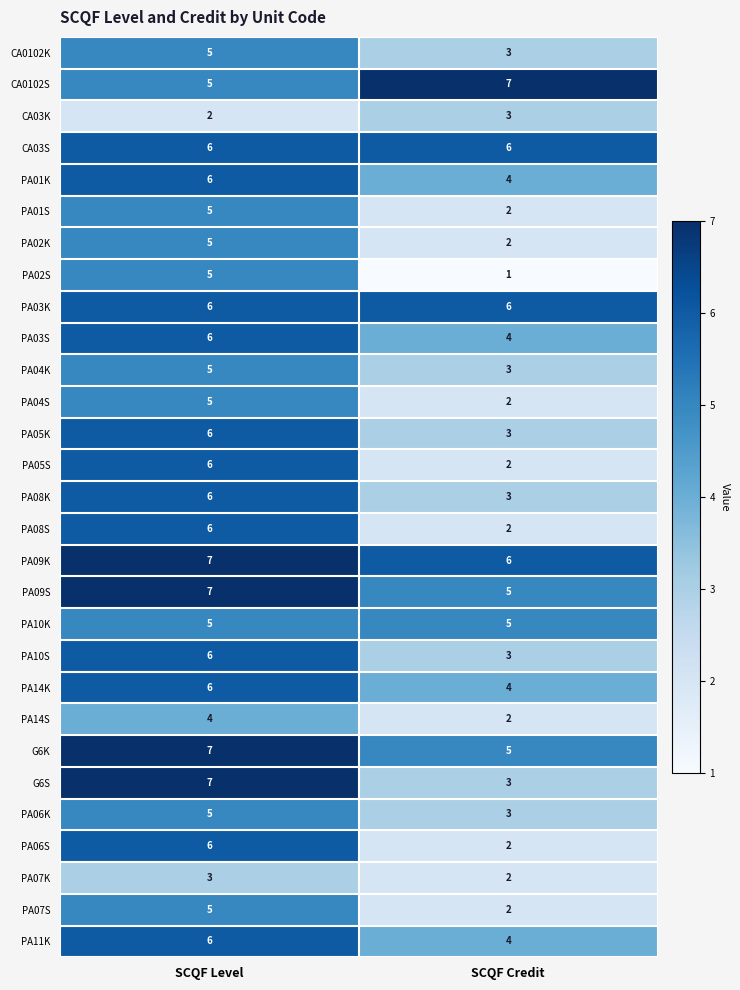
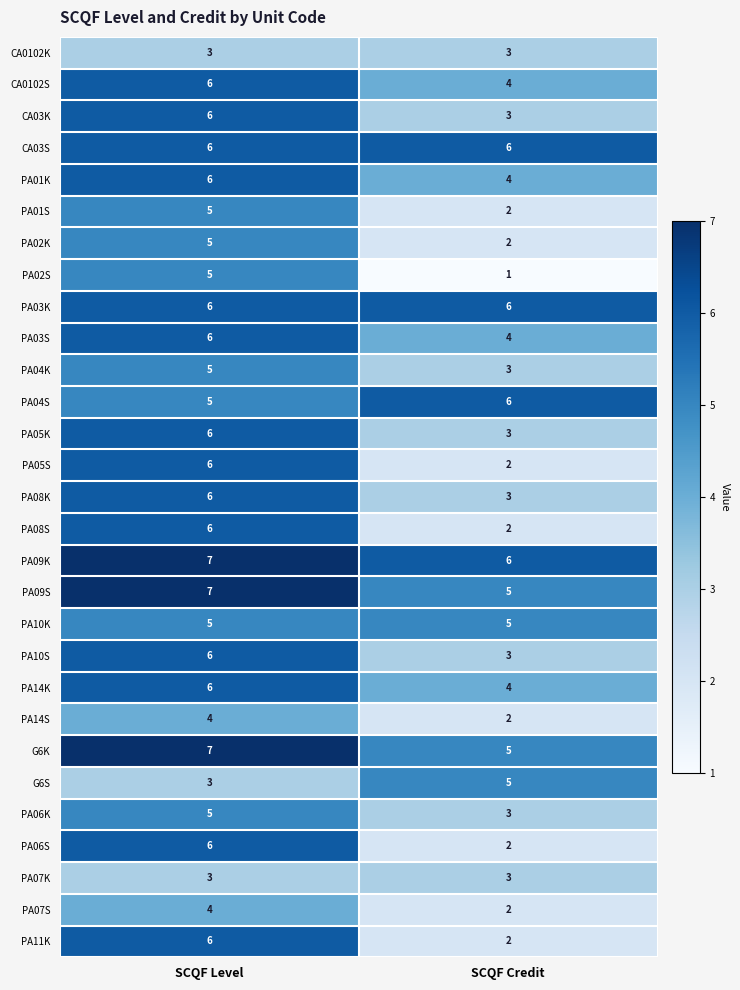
  {
    "CA0102K": {
-     "SCQF Level": 5,
+     "SCQF Level": 3,
      "SCQF Credit": 3
    },
    "CA0102S": {
-     "SCQF Level": 5,
-     "SCQF Credit": 7
+     "SCQF Level": 6,
+     "SCQF Credit": 4
    },
    "CA03K": {
-     "SCQF Level": 2,
+     "SCQF Level": 6,
      "SCQF Credit": 3
    },
    "CA03S": {
      "SCQF Level": 6,
      "SCQF Credit": 6
    },
    "PA01K": {
      "SCQF Level": 6,
      "SCQF Credit": 4
    },
    "PA01S": {
      "SCQF Level": 5,
      "SCQF Credit": 2
    },
    "PA02K": {
      "SCQF Level": 5,
      "SCQF Credit": 2
    },
    "PA02S": {
      "SCQF Level": 5,
      "SCQF Credit": 1
    },
    "PA03K": {
      "SCQF Level": 6,
      "SCQF Credit": 6
    },
    "PA03S": {
      "SCQF Level": 6,
      "SCQF Credit": 4
    },
    "PA04K": {
      "SCQF Level": 5,
      "SCQF Credit": 3
    },
    "PA04S": {
      "SCQF Level": 5,
-     "SCQF Credit": 2
+     "SCQF Credit": 6
    },
    "PA05K": {
      "SCQF Level": 6,
      "SCQF Credit": 3
    },
    "PA05S": {
      "SCQF Level": 6,
      "SCQF Credit": 2
    },
    "PA08K": {
      "SCQF Level": 6,
      "SCQF Credit": 3
    },
    "PA08S": {
      "SCQF Level": 6,
      "SCQF Credit": 2
    },
    "PA09K": {
      "SCQF Level": 7,
      "SCQF Credit": 6
    },
    "PA09S": {
      "SCQF Level": 7,
      "SCQF Credit": 5
    },
    "PA10K": {
      "SCQF Level": 5,
      "SCQF Credit": 5
    },
    "PA10S": {
      "SCQF Level": 6,
      "SCQF Credit": 3
    },
    "PA14K": {
      "SCQF Level": 6,
      "SCQF Credit": 4
    },
    "PA14S": {
      "SCQF Level": 4,
      "SCQF Credit": 2
    },
    "G6K": {
      "SCQF Level": 7,
      "SCQF Credit": 5
    },
    "G6S": {
-     "SCQF Level": 7,
-     "SCQF Credit": 3
+     "SCQF Level": 3,
+     "SCQF Credit": 5
    },
    "PA06K": {
      "SCQF Level": 5,
      "SCQF Credit": 3
    },
    "PA06S": {
      "SCQF Level": 6,
      "SCQF Credit": 2
    },
    "PA07K": {
      "SCQF Level": 3,
-     "SCQF Credit": 2
+     "SCQF Credit": 3
    },
    "PA07S": {
-     "SCQF Level": 5,
+     "SCQF Level": 4,
      "SCQF Credit": 2
    },
    "PA11K": {
      "SCQF Level": 6,
-     "SCQF Credit": 4
+     "SCQF Credit": 2
    }
  }
